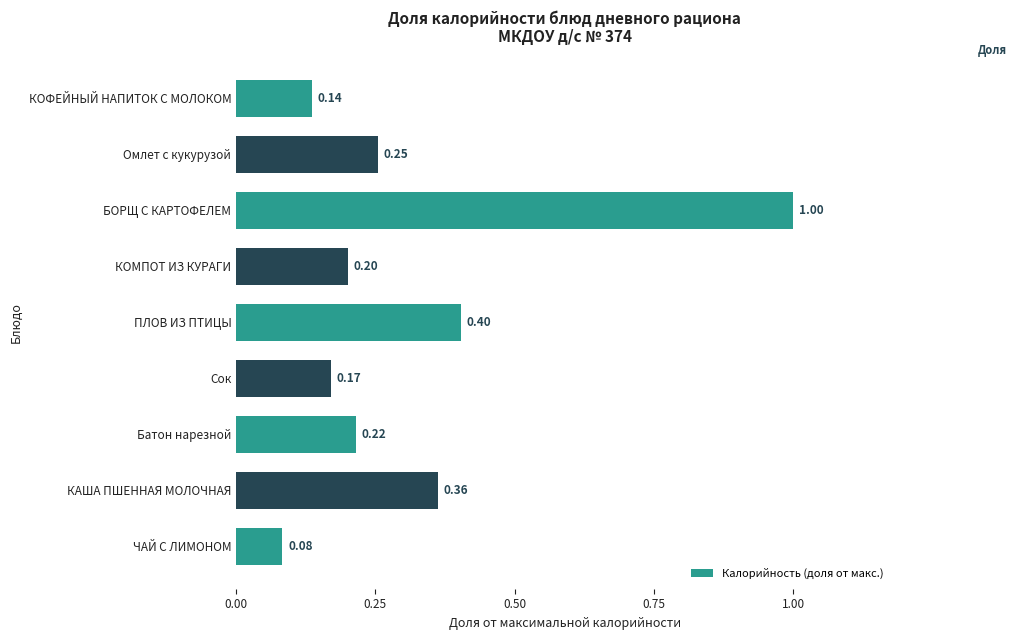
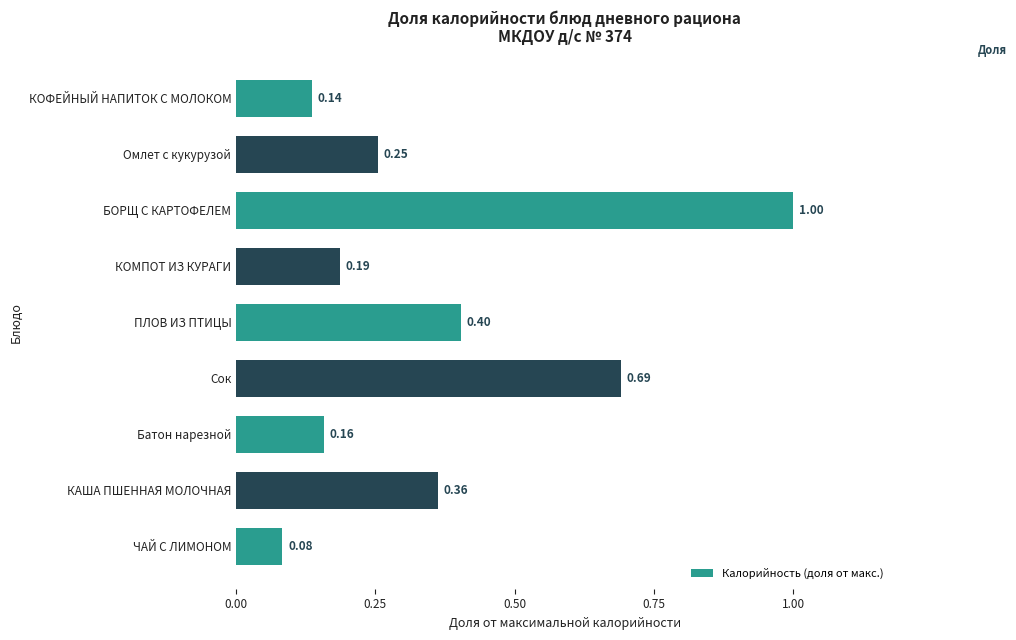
  {
    "КОФЕЙНЫЙ НАПИТОК С МОЛОКОМ": 0.14,
    "Омлет с кукурузой": 0.25,
    "БОРЩ С КАРТОФЕЛЕМ": 1.00,
-   "КОМПОТ ИЗ КУРАГИ": 0.20,
+   "КОМПОТ ИЗ КУРАГИ": 0.19,
    "ПЛОВ ИЗ ПТИЦЫ": 0.40,
-   "Сок": 0.17,
-   "Батон нарезной": 0.22,
+   "Сок": 0.69,
+   "Батон нарезной": 0.16,
    "КАША ПШЕННАЯ МОЛОЧНАЯ": 0.36,
    "ЧАЙ С ЛИМОНОМ": 0.08
  }
